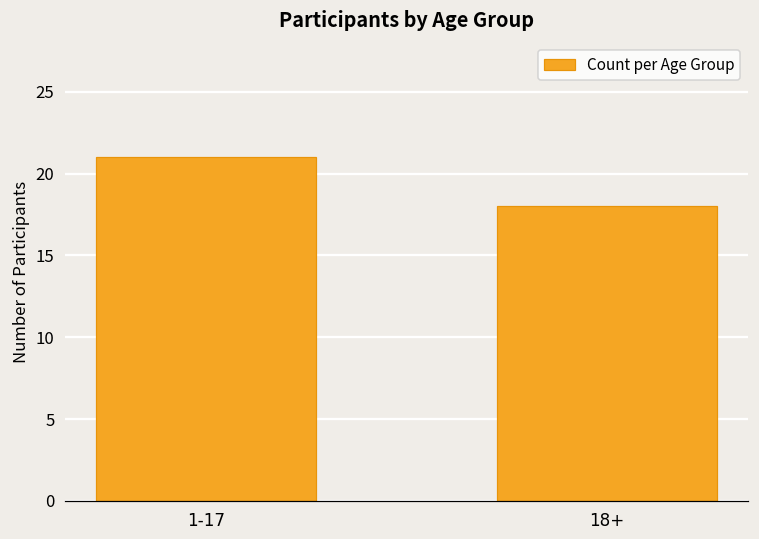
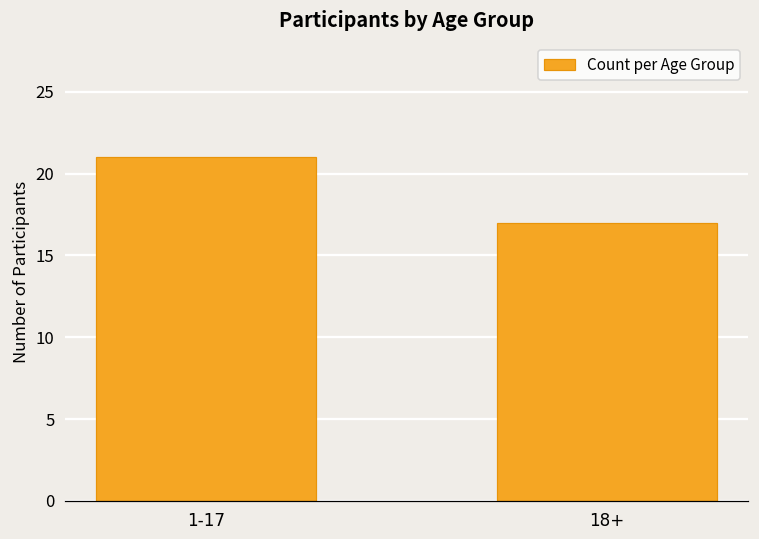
  {
    "1-17": 21,
-   "18+": 18
+   "18+": 17
  }
